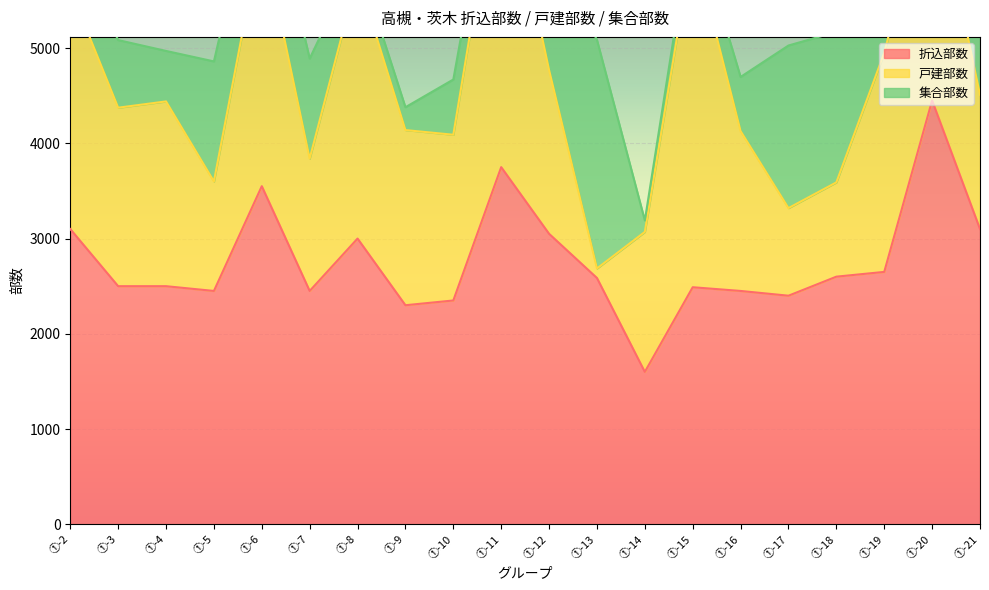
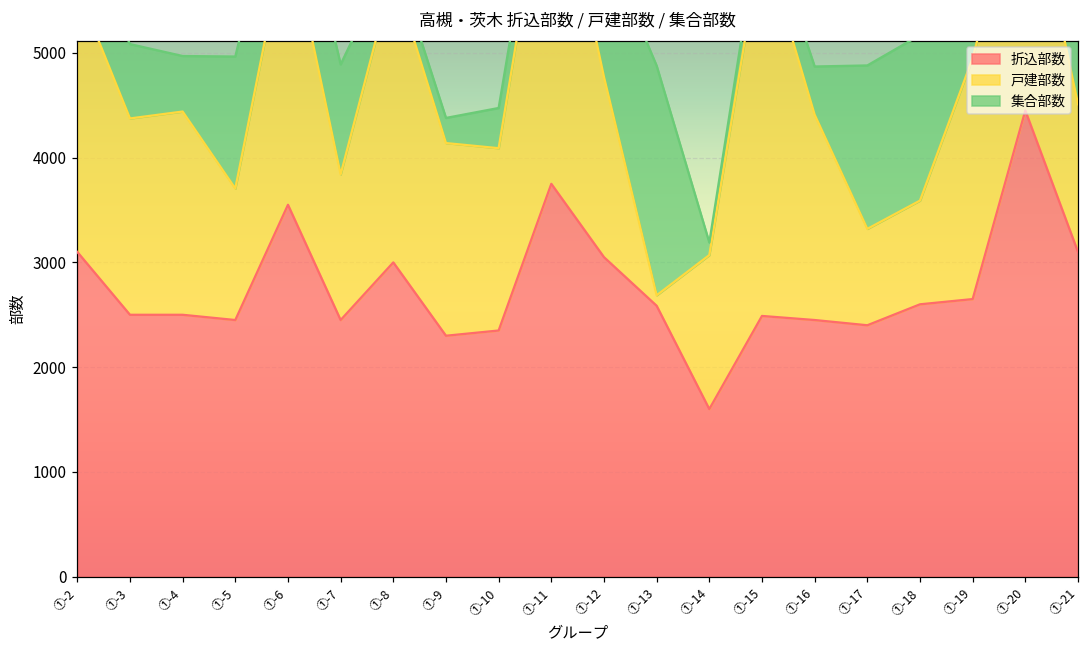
  {
    "折込部数": {
      "①-2": 3100,
      "①-3": 2500,
      "①-4": 2500,
      "①-5": 2500,
      "①-6": 3600,
      "①-7": 2500,
      "①-8": 3000,
      "①-9": 2300,
      "①-10": 2400,
      "①-11": 3800,
      "①-12": 3100,
      "①-13": 2600,
      "①-14": 1600,
      "①-15": 2500,
      "①-16": 2500,
      "①-17": 2400,
      "①-18": 2600,
      "①-19": 2700,
      "①-21": 3100
    },
    "戸建部数": {
      "①-3": 1900,
      "①-4": 1900,
-     "①-5": 1200,
+     "①-5": 1300,
      "①-7": 1400,
      "①-9": 1800,
      "①-10": 1700,
      "①-12": 1700,
      "①-13": 100,
      "①-14": 1500,
-     "①-16": 1700,
+     "①-16": 2000,
      "①-17": 900,
      "①-18": 1000,
      "①-21": 1400
    },
    "集合部数": {
      "①-3": 700,
      "①-4": 500,
      "①-5": 1300,
      "①-7": 1100,
      "①-9": 200,
-     "①-10": 600,
-     "①-13": 2400,
+     "①-10": 400,
+     "①-13": 2200,
      "①-14": 100,
-     "①-16": 600,
-     "①-17": 1700
+     "①-16": 500,
+     "①-17": 1600
    }
  }
